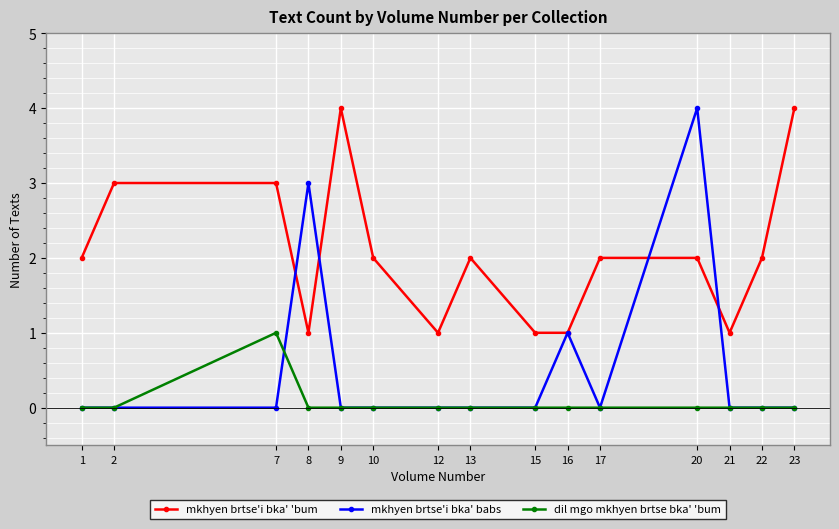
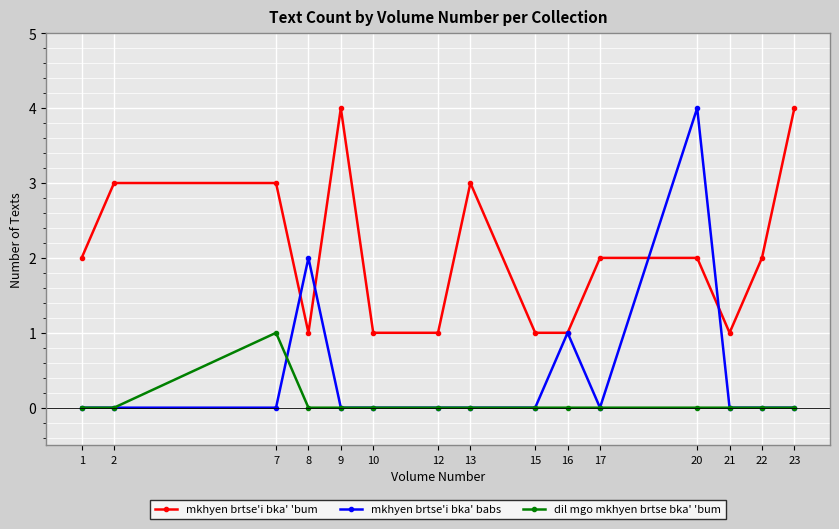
  {
    "mkhyen brtse'i bka' 'bum": {
      "1": 2,
      "2": 3,
      "7": 3,
      "8": 1,
      "9": 4,
-     "10": 2,
+     "10": 1,
      "12": 1,
-     "13": 2,
+     "13": 3,
      "15": 1,
      "17": 2,
      "20": 2,
      "21": 1,
      "22": 2,
      "23": 4
    },
    "mkhyen brtse'i bka' babs": {
      "7": 0,
-     "8": 3,
+     "8": 2,
      "20": 4
    },
    "dil mgo mkhyen brtse bka' 'bum": {
      "7": 1,
      "8": 0,
      "16": 0,
      "20": 0
    }
  }
